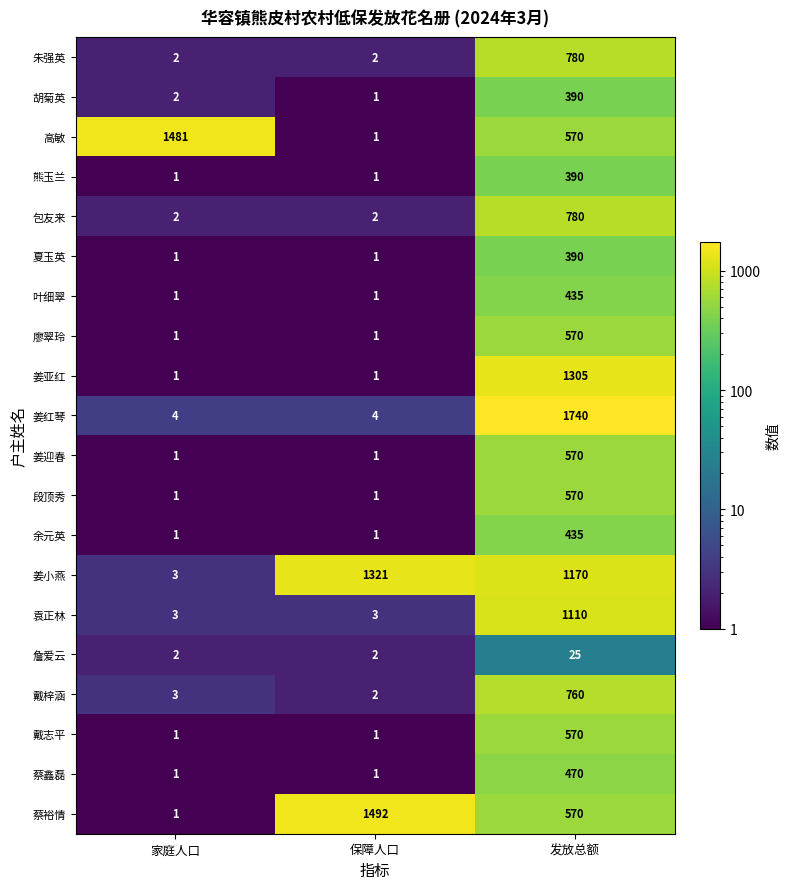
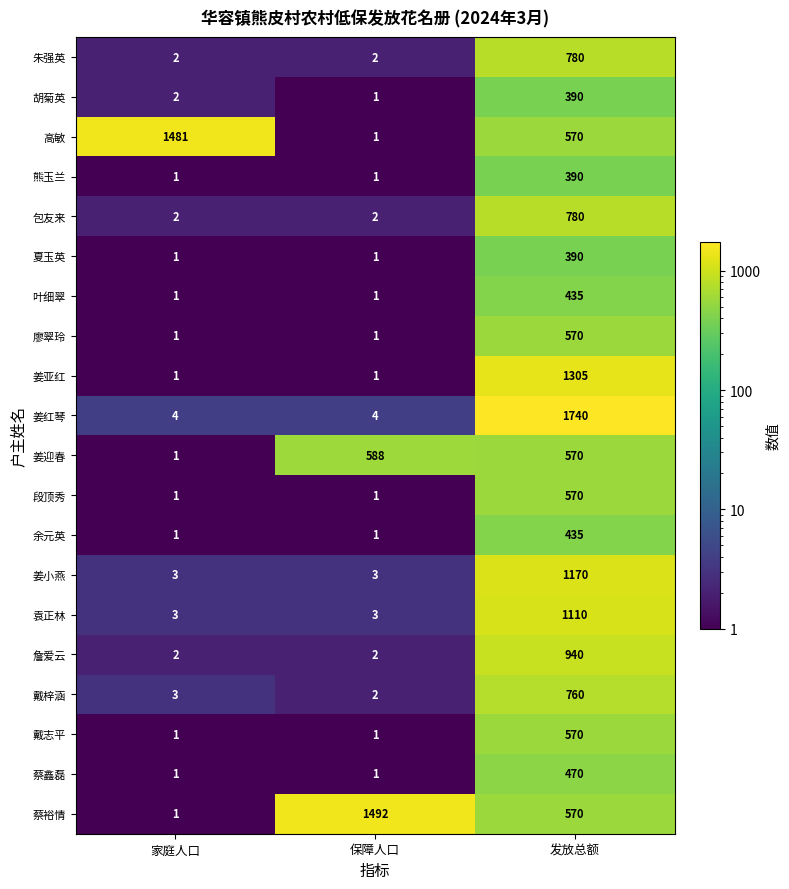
  {
    "朱强英": {
      "家庭人口": 2,
      "保障人口": 2,
      "发放总额": 780
    },
    "胡菊英": {
      "家庭人口": 2,
      "保障人口": 1,
      "发放总额": 390
    },
    "高敏": {
      "家庭人口": 1481,
      "保障人口": 1,
      "发放总额": 570
    },
    "熊玉兰": {
      "家庭人口": 1,
      "保障人口": 1,
      "发放总额": 390
    },
    "包友来": {
      "家庭人口": 2,
      "保障人口": 2,
      "发放总额": 780
    },
    "夏玉英": {
      "家庭人口": 1,
      "保障人口": 1,
      "发放总额": 390
    },
    "叶细翠": {
      "家庭人口": 1,
      "保障人口": 1,
      "发放总额": 435
    },
    "廖翠玲": {
      "家庭人口": 1,
      "保障人口": 1,
      "发放总额": 570
    },
    "姜亚红": {
      "家庭人口": 1,
      "保障人口": 1,
      "发放总额": 1305
    },
    "姜红琴": {
      "家庭人口": 4,
      "保障人口": 4,
      "发放总额": 1740
    },
    "姜迎春": {
      "家庭人口": 1,
-     "保障人口": 1,
+     "保障人口": 588,
      "发放总额": 570
    },
    "段顶秀": {
      "家庭人口": 1,
      "保障人口": 1,
      "发放总额": 570
    },
    "余元英": {
      "家庭人口": 1,
      "保障人口": 1,
      "发放总额": 435
    },
    "姜小燕": {
      "家庭人口": 3,
-     "保障人口": 1321,
+     "保障人口": 3,
      "发放总额": 1170
    },
    "袁正林": {
      "家庭人口": 3,
      "保障人口": 3,
      "发放总额": 1110
    },
    "詹爱云": {
      "家庭人口": 2,
      "保障人口": 2,
-     "发放总额": 25
+     "发放总额": 940
    },
    "戴梓涵": {
      "家庭人口": 3,
      "保障人口": 2,
      "发放总额": 760
    },
    "戴志平": {
      "家庭人口": 1,
      "保障人口": 1,
      "发放总额": 570
    },
    "蔡鑫磊": {
      "家庭人口": 1,
      "保障人口": 1,
      "发放总额": 470
    },
    "蔡裕情": {
      "家庭人口": 1,
      "保障人口": 1492,
      "发放总额": 570
    }
  }
